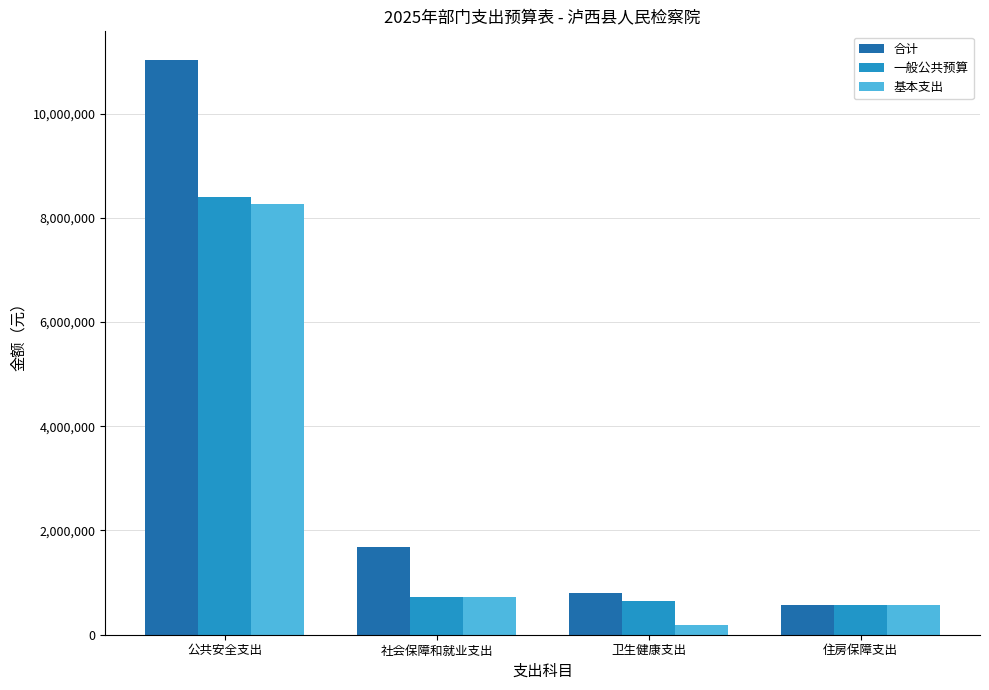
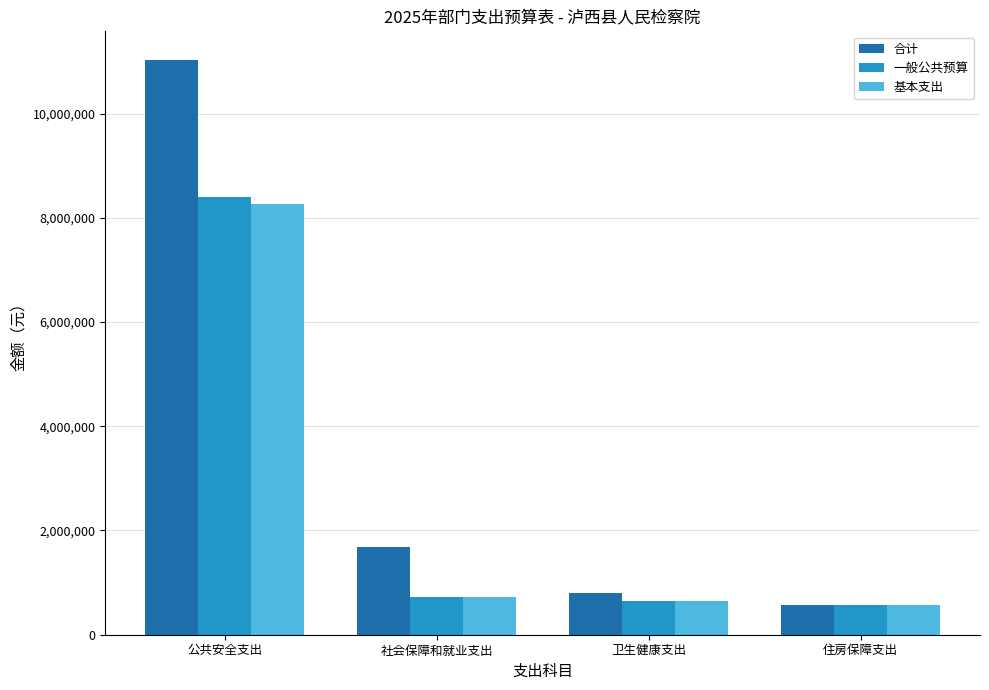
  {
    "基本支出": {
      "公共安全支出": "8,300,000",
      "社会保障和就业支出": "700,000",
-     "卫生健康支出": "200,000",
+     "卫生健康支出": "700,000",
      "住房保障支出": "600,000"
    }
  }
